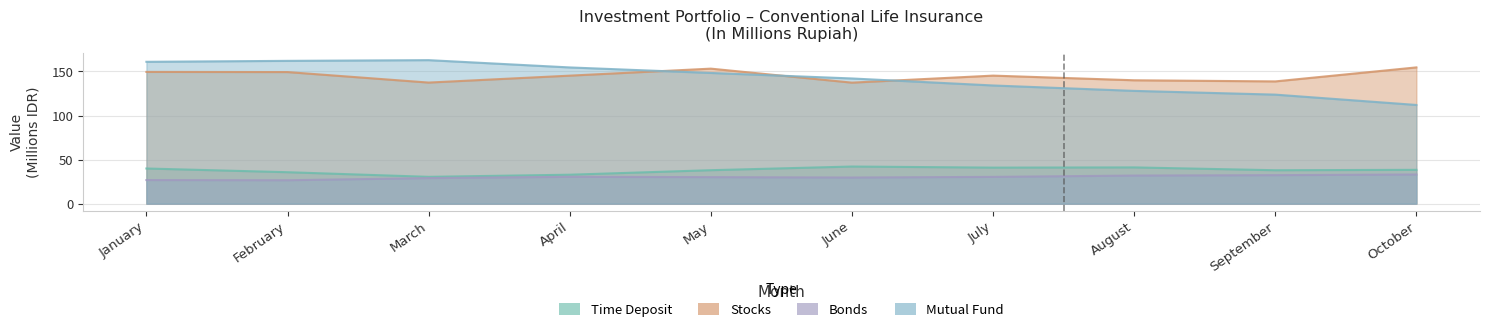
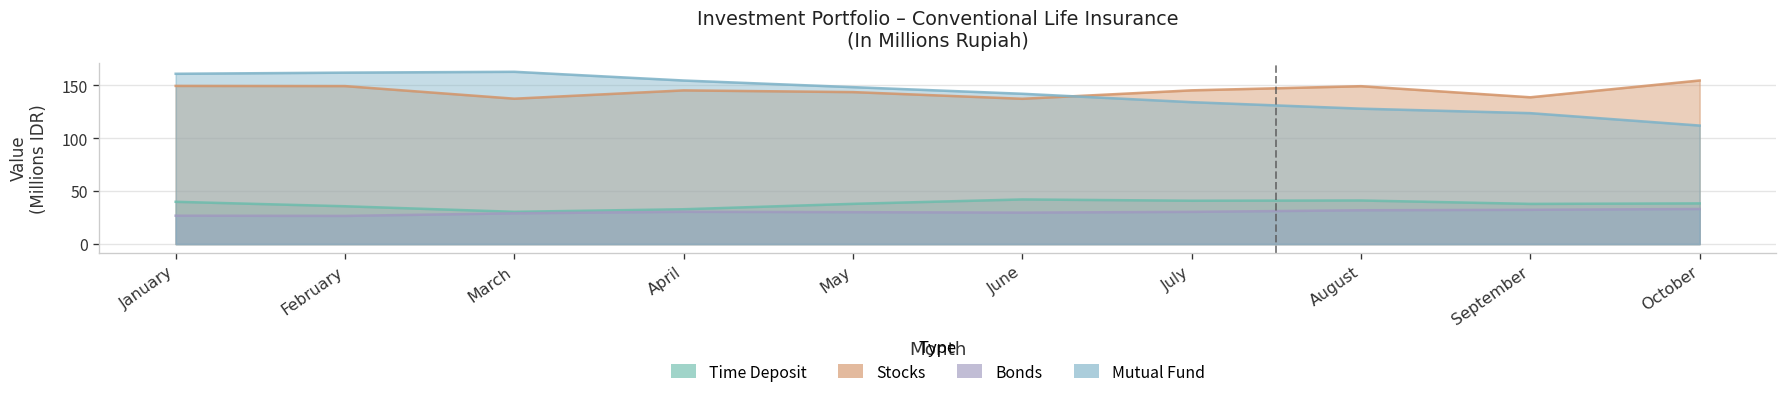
  {
    "Stocks": {
      "January": 150,
      "February": 150,
      "March": 140,
      "April": 150,
-     "May": 150,
+     "May": 140,
      "June": 140,
      "July": 150,
-     "August": 140,
+     "August": 150,
      "September": 140,
      "October": 150
    }
  }
